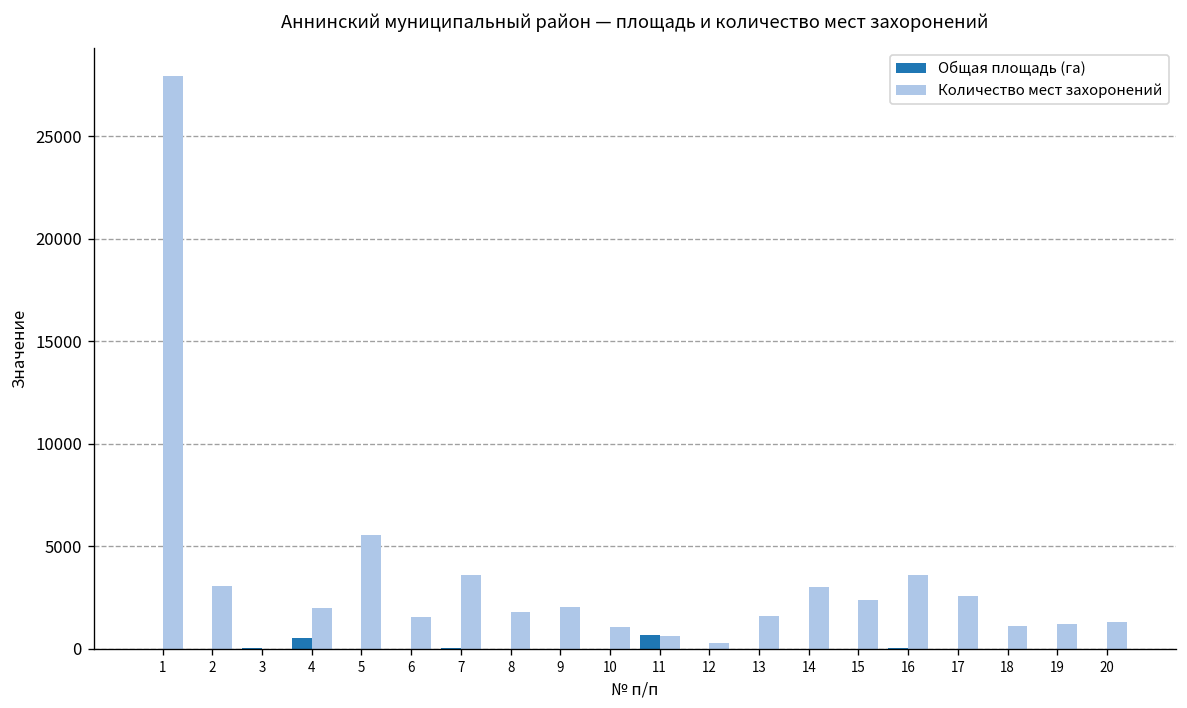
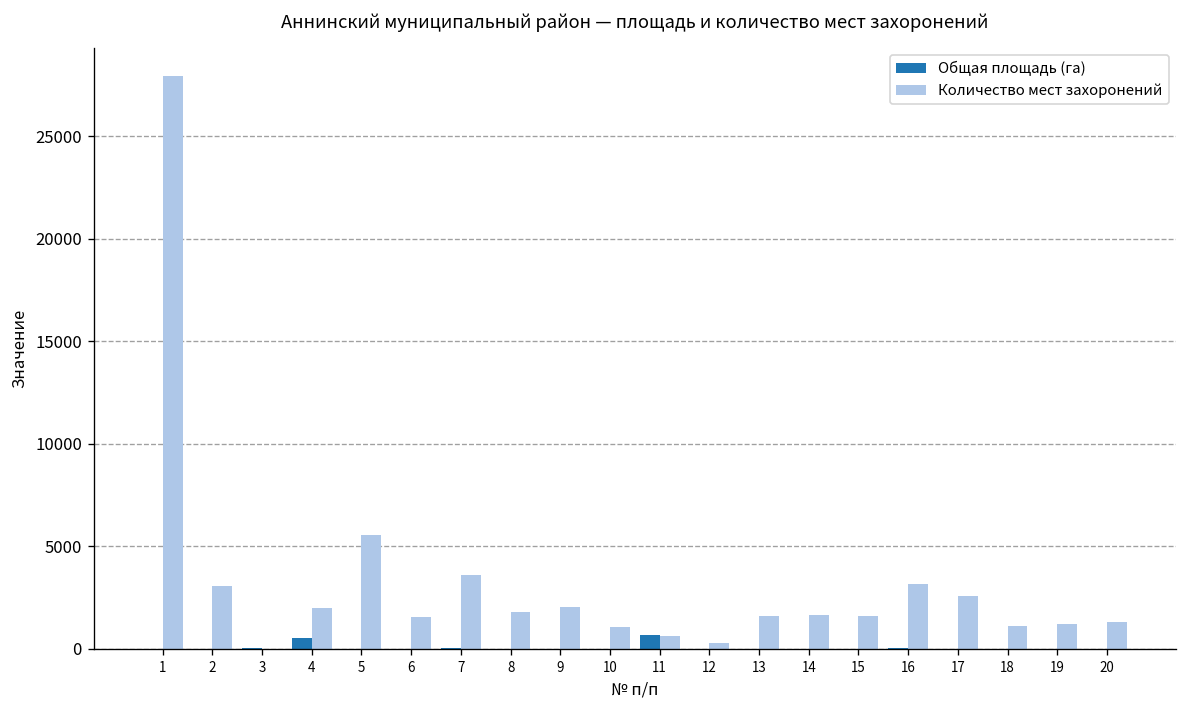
  {
    "Общая площадь (га)": {
      "4": 500,
      "11": 700
    },
    "Количество мест захоронений": {
      "1": 27900,
      "2": 3100,
      "3": 0,
      "4": 2000,
      "5": 5500,
      "6": 1500,
      "7": 3600,
      "8": 1800,
      "9": 2100,
      "10": 1100,
      "11": 600,
      "12": 300,
      "13": 1600,
-     "14": 3000,
-     "15": 2400,
-     "16": 3600,
+     "14": 1700,
+     "15": 1600,
+     "16": 3100,
      "17": 2600,
      "18": 1100,
      "19": 1200,
      "20": 1300
    }
  }
